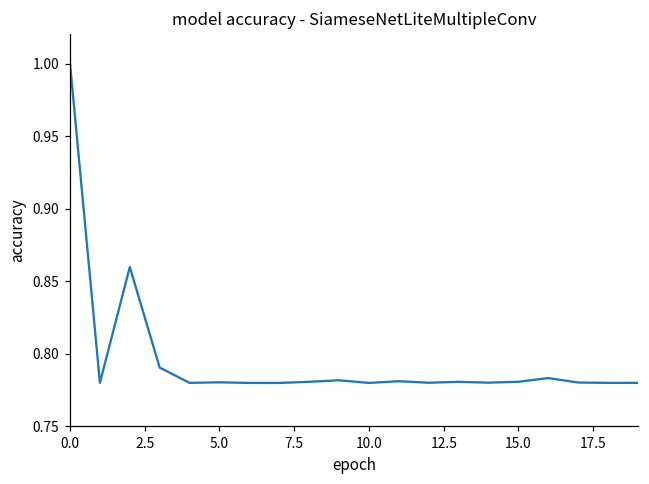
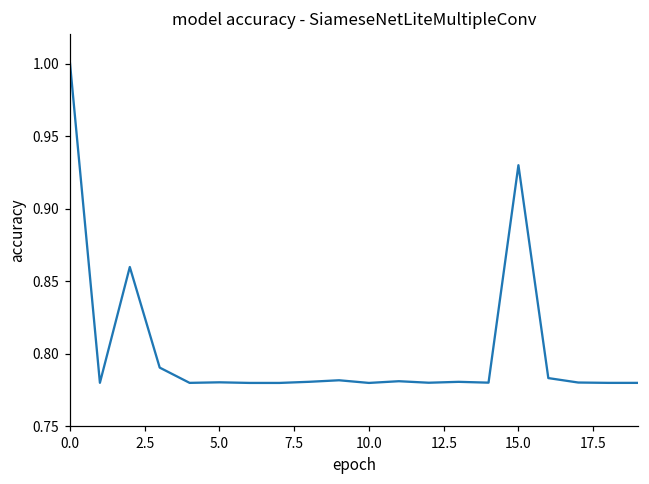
  {
    "0.0": 1.000,
    "5.0": 0.780,
    "10.0": 0.780,
-   "15.0": 0.781
+   "15.0": 0.930
  }
